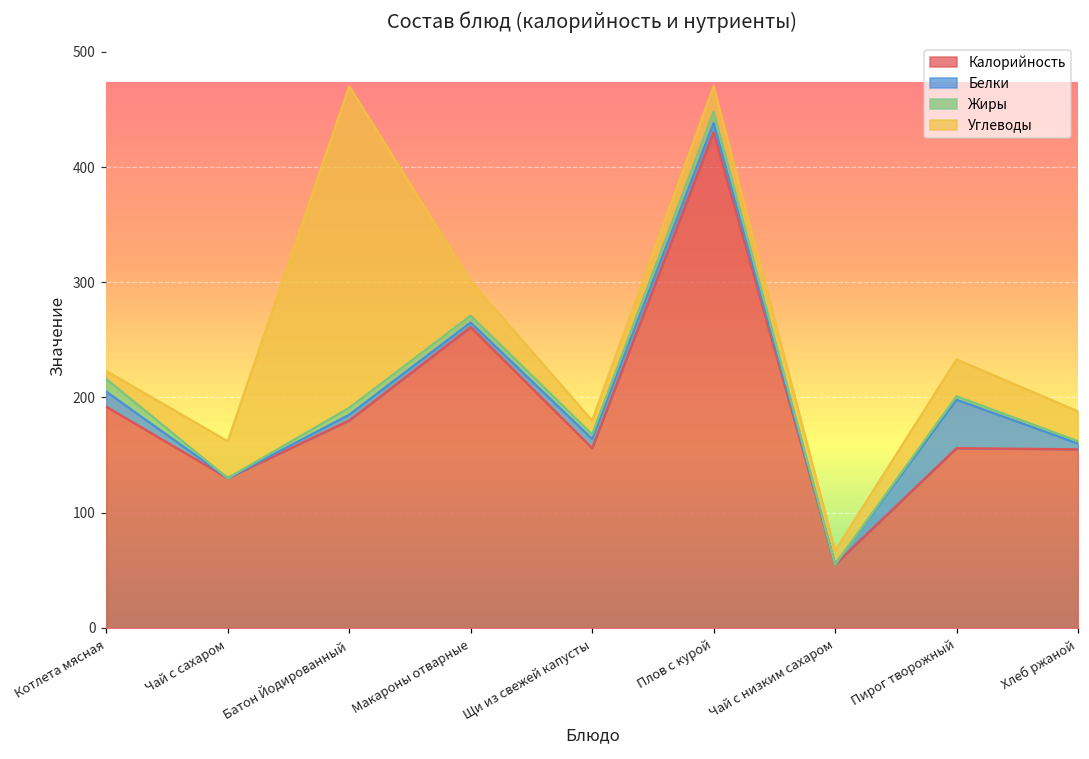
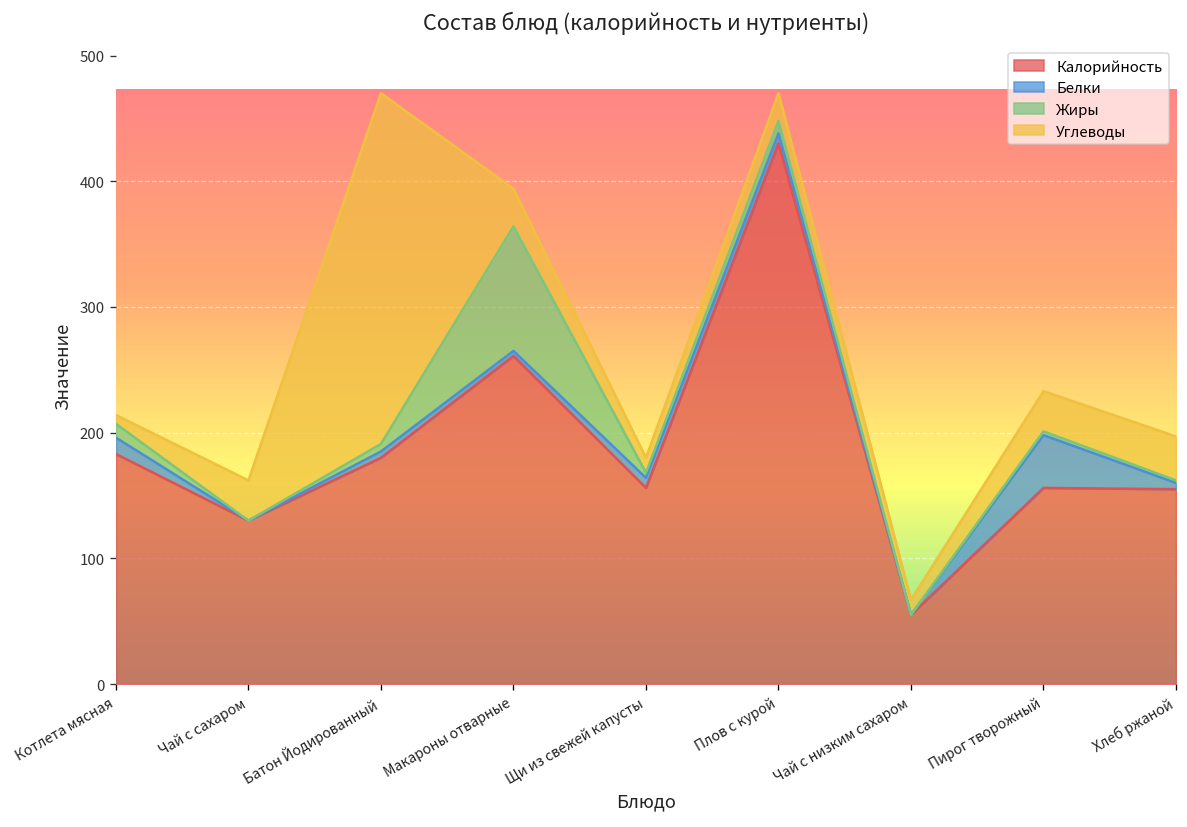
  {
    "Калорийность": {
-     "Котлета мясная": 192,
+     "Котлета мясная": 183,
      "Батон Йодированный": 180,
      "Макароны отварные": 261,
      "Щи из свежей капусты": 156,
      "Плов с курой": 430,
      "Пирог творожный": 156,
      "Хлеб ржаной": 155
    },
    "Белки": {
      "Котлета мясная": 13,
      "Батон Йодированный": 5,
      "Макароны отварные": 4,
      "Щи из свежей капусты": 8,
      "Плов с курой": 8,
      "Пирог творожный": 42
    },
    "Жиры": {
      "Котлета мясная": 11,
      "Батон Йодированный": 6,
-     "Макароны отварные": 6,
+     "Макароны отварные": 99,
      "Щи из свежей капусты": 4,
      "Плов с курой": 10,
      "Пирог творожный": 3
    },
    "Углеводы": {
      "Котлета мясная": 7,
      "Чай с сахаром": 32,
      "Батон Йодированный": 279,
      "Макароны отварные": 30,
      "Щи из свежей капусты": 12,
      "Плов с курой": 22,
      "Чай с низким сахаром": 12,
      "Пирог творожный": 32,
-     "Хлеб ржаной": 26
+     "Хлеб ржаной": 35
    }
  }
